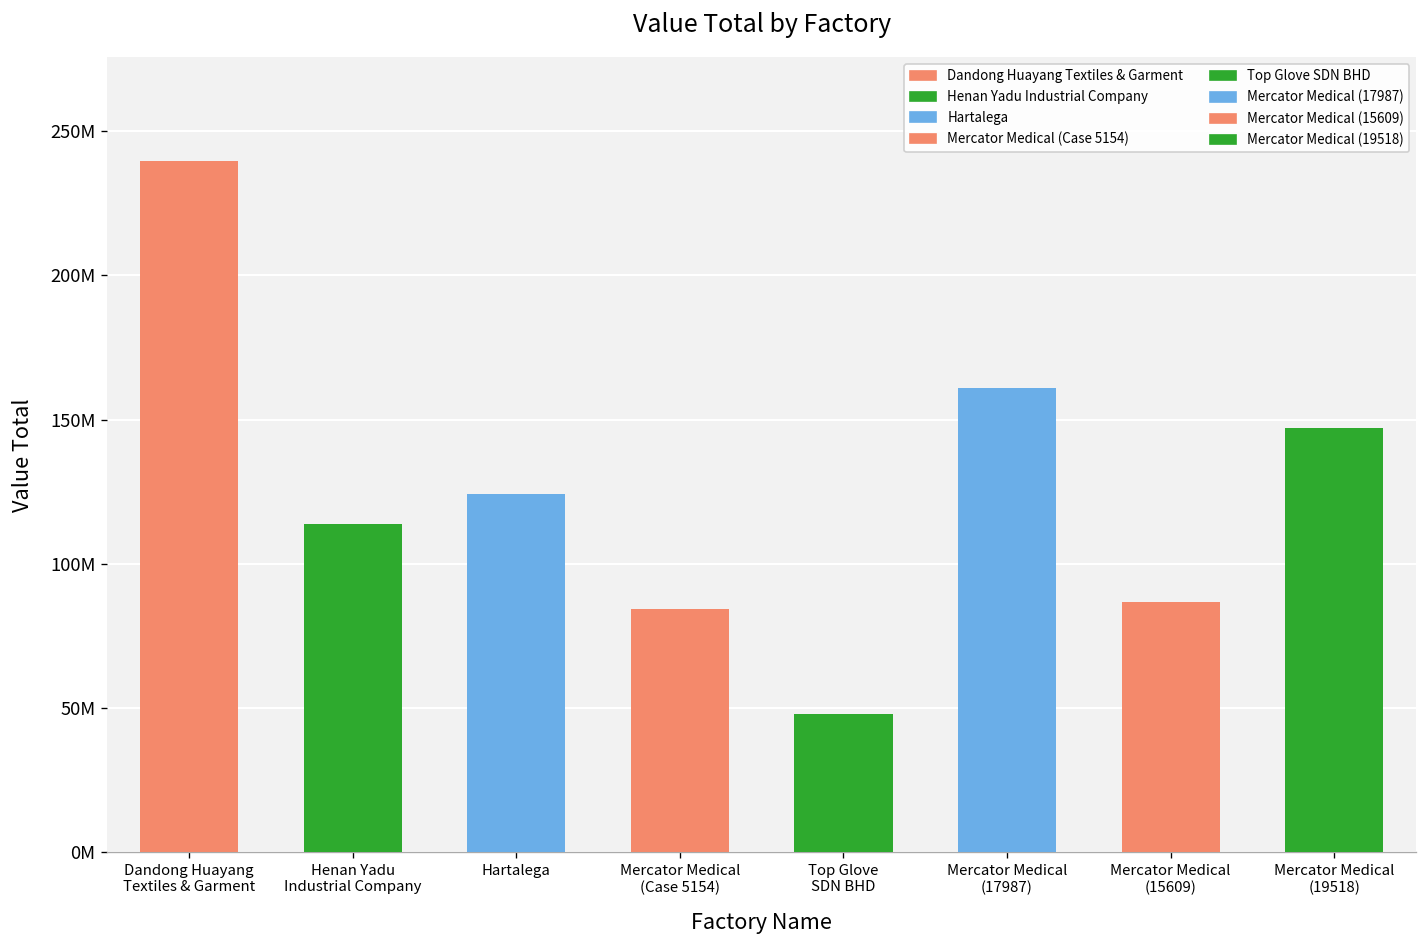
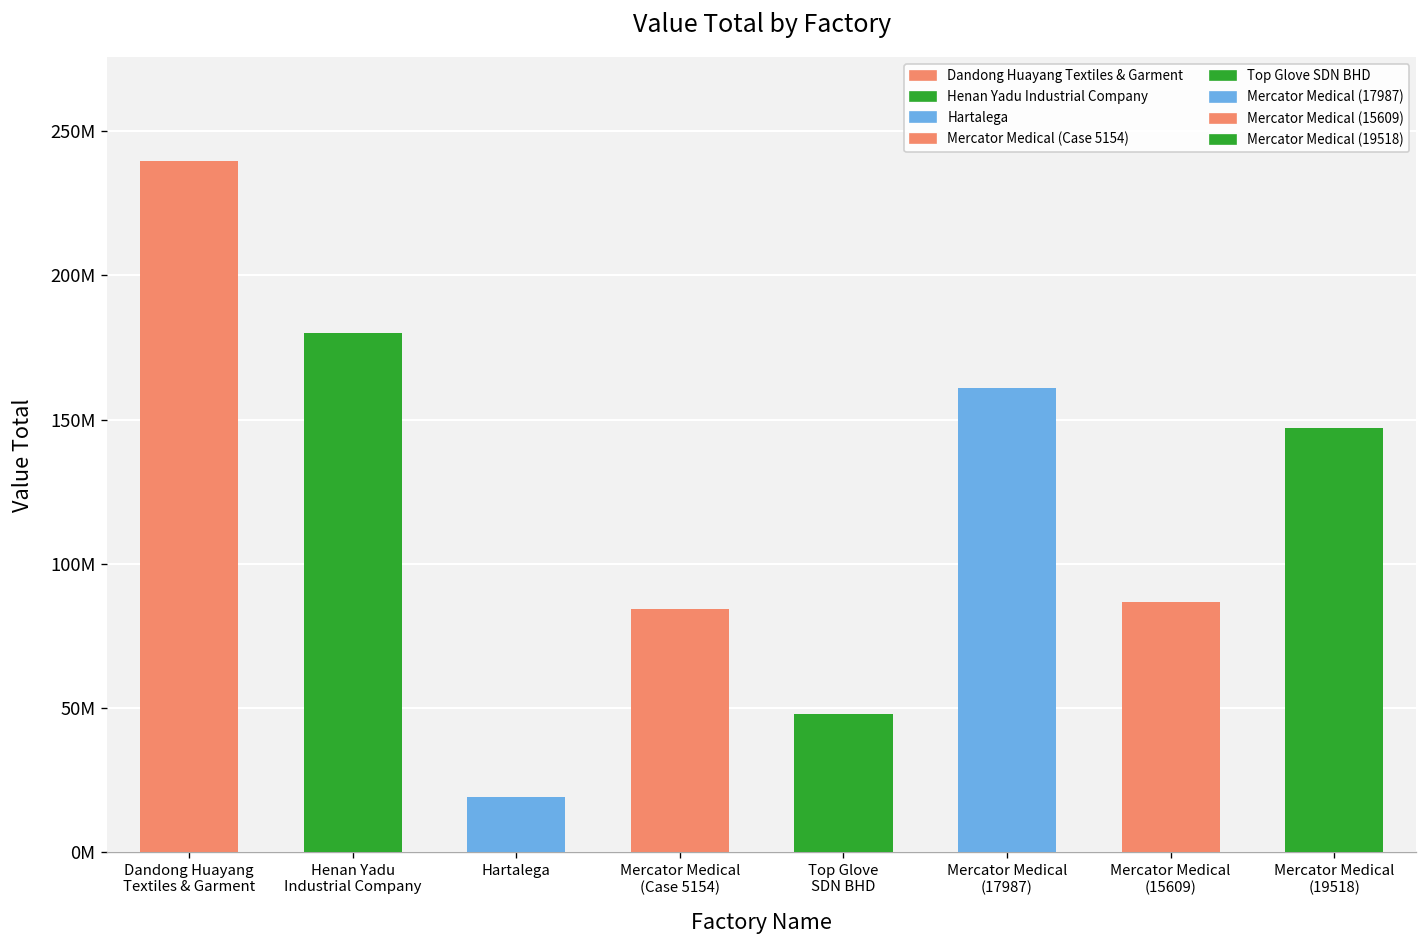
  {
    "Dandong Huayang Textiles & Garment": 240000000,
-   "Henan Yadu Industrial Company": 114000000,
-   "Hartalega": 124000000,
+   "Henan Yadu Industrial Company": 180000000,
+   "Hartalega": 19000000,
    "Mercator Medical (Case 5154)": 84000000,
    "Top Glove SDN BHD": 48000000,
    "Mercator Medical (17987)": 161000000,
    "Mercator Medical (15609)": 87000000,
    "Mercator Medical (19518)": 147000000
  }
